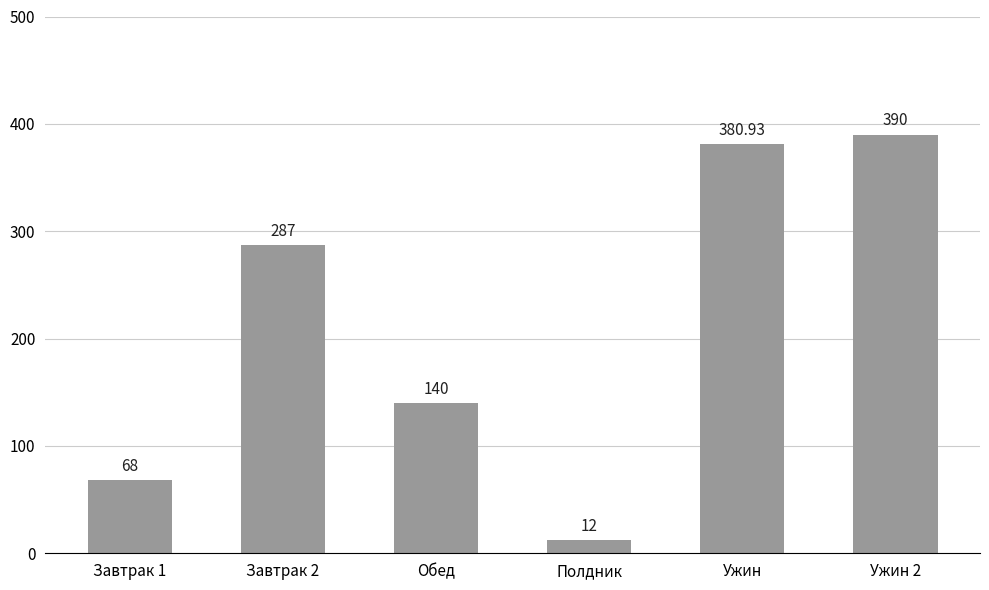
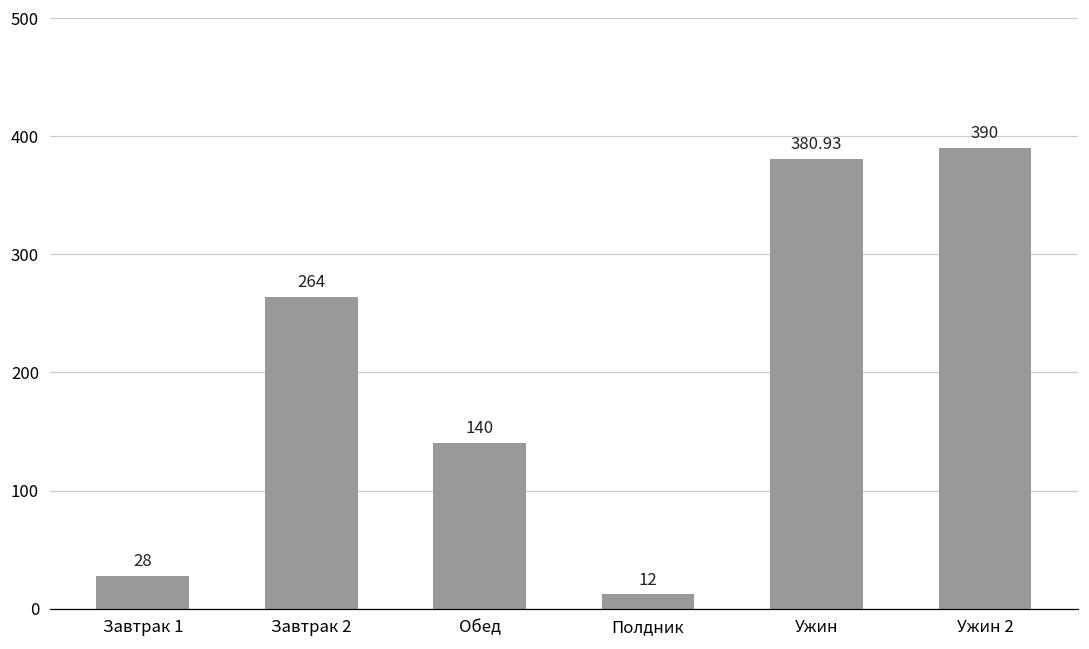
  {
-   "Завтрак 1": 68,
-   "Завтрак 2": 287,
+   "Завтрак 1": 28,
+   "Завтрак 2": 264,
    "Обед": 140,
    "Полдник": 12,
    "Ужин": 380.93,
    "Ужин 2": 390
  }
